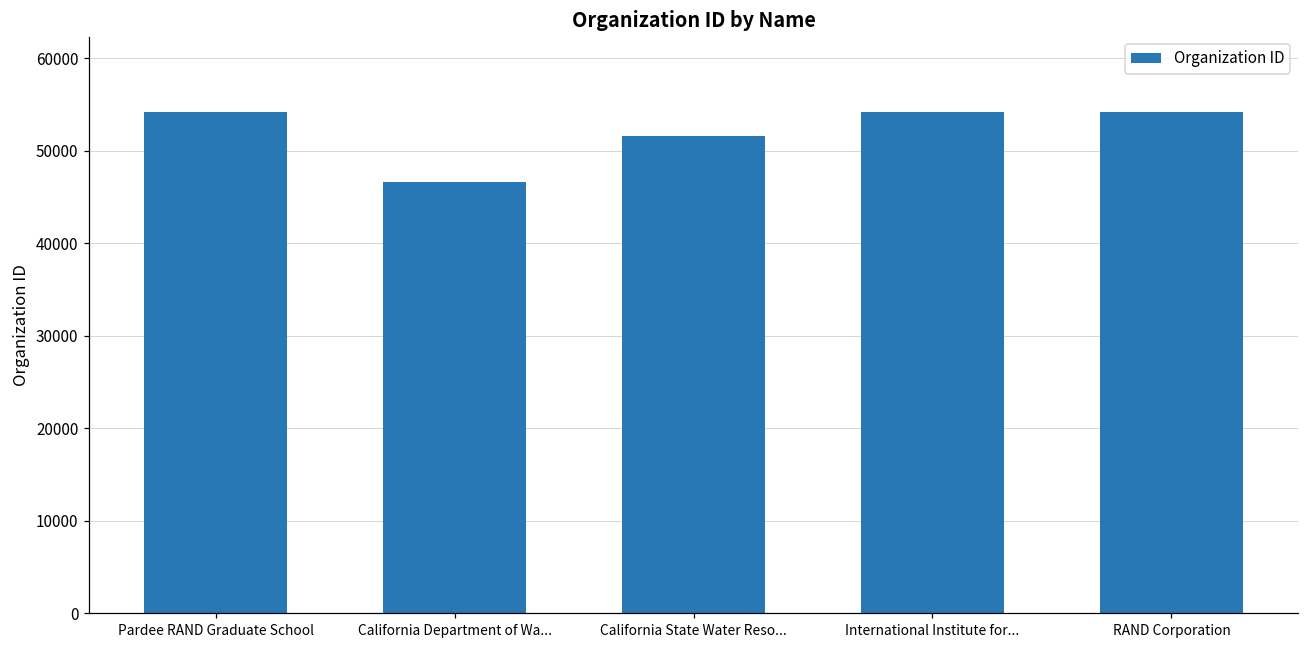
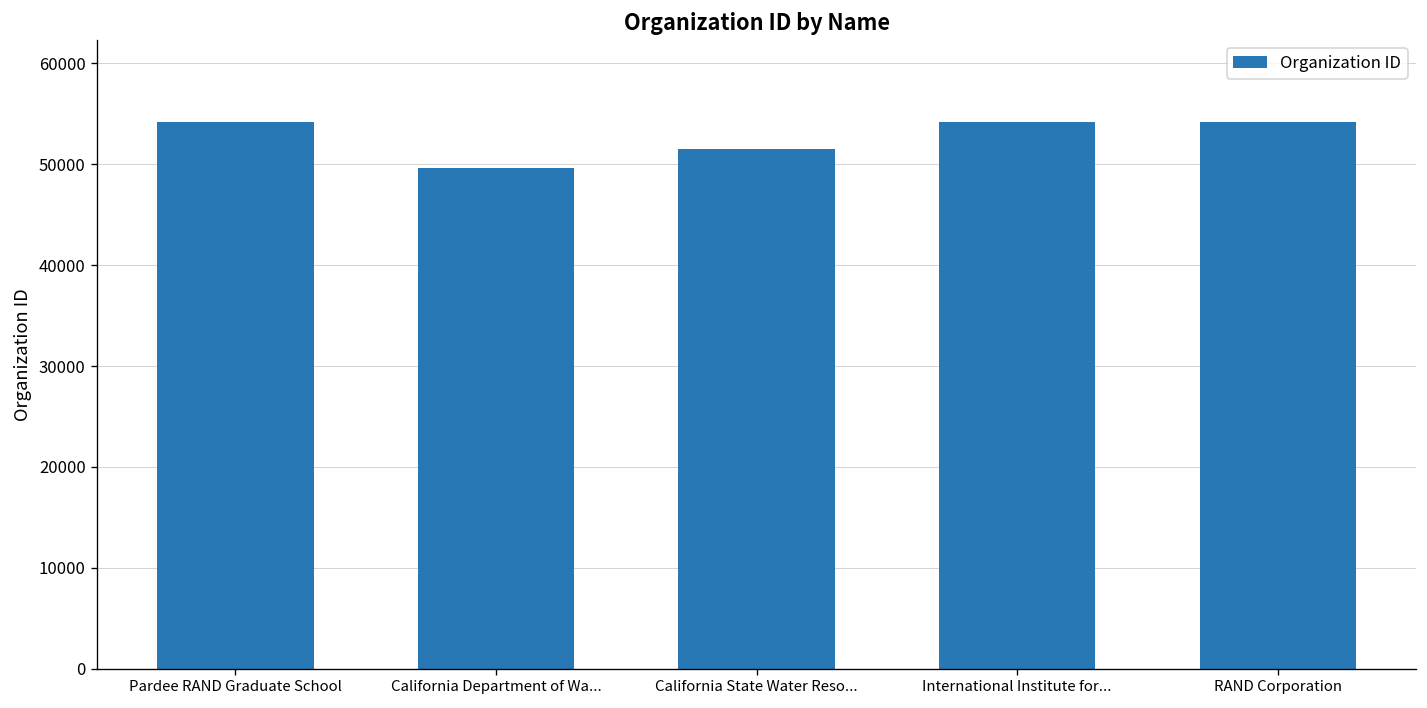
  {
    "Pardee RAND Graduate School": 54000,
-   "California Department of Wa...": 47000,
+   "California Department of Wa...": 50000,
    "California State Water Reso...": 52000,
    "International Institute for...": 54000,
    "RAND Corporation": 54000
  }
